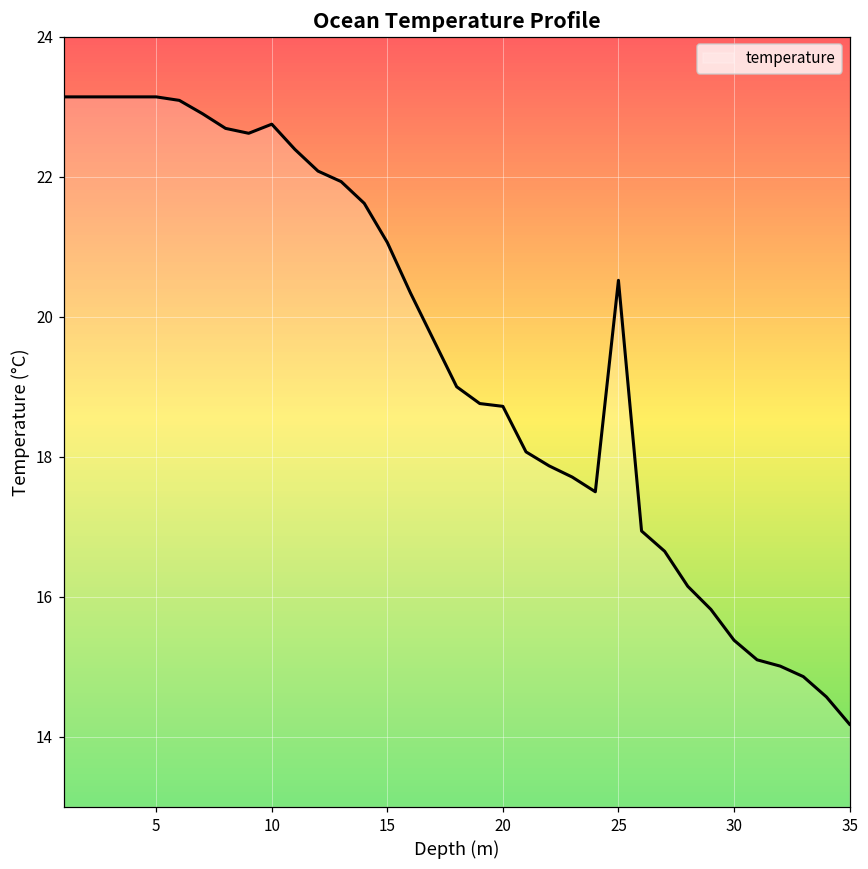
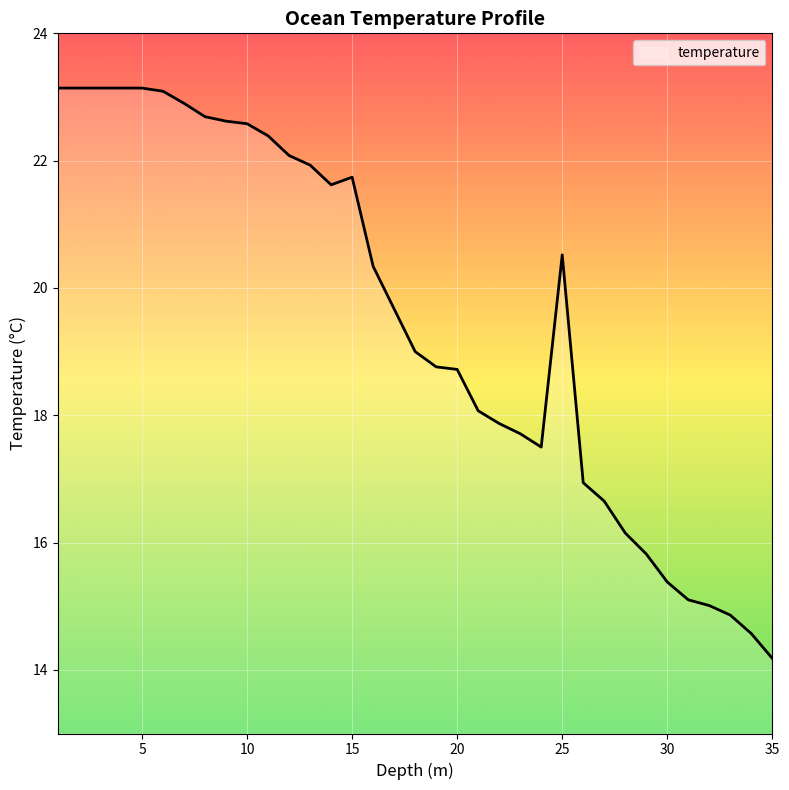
  {
    "5": 23.1,
-   "10": 22.8,
-   "15": 21.1,
+   "10": 22.6,
+   "15": 21.7,
    "20": 18.7,
    "25": 20.5,
    "30": 15.4,
    "35": 14.2
  }
